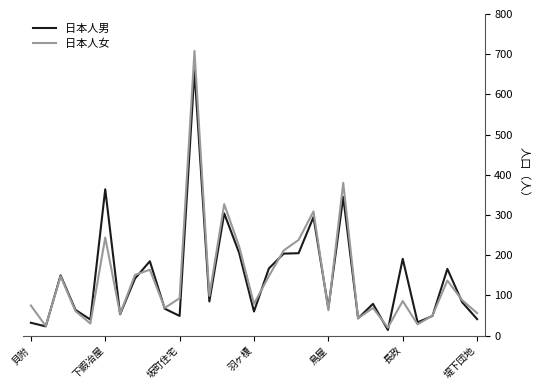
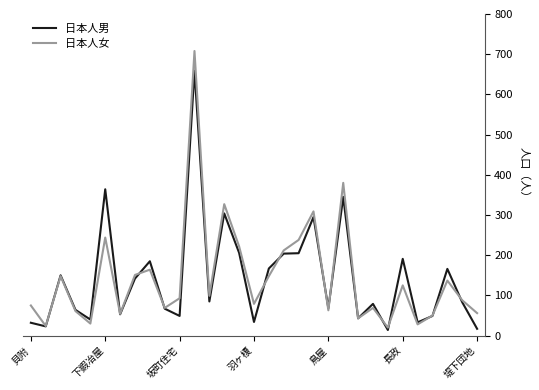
  {
    "日本人男": {
      "貝附": 30,
      "下鍜冶屋": 360,
      "坂町住宅": 50,
-     "羽ヶ榎": 60,
+     "羽ヶ榎": 30,
      "長政": 190,
-     "堤下団地": 40
+     "堤下団地": 20
    },
    "日本人女": {
      "貝附": 80,
      "下鍜冶屋": 240,
      "坂町住宅": 90,
      "羽ヶ榎": 80,
-     "長政": 90,
+     "長政": 130,
      "堤下団地": 60
    }
  }
